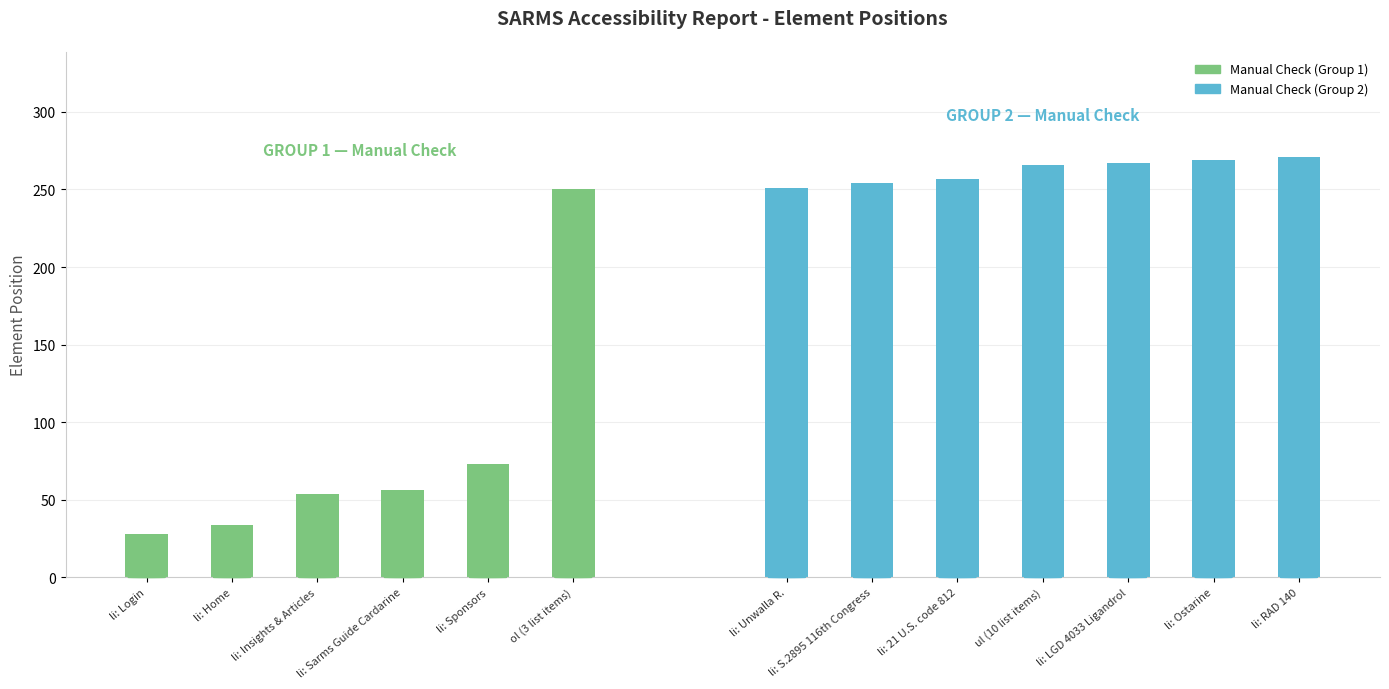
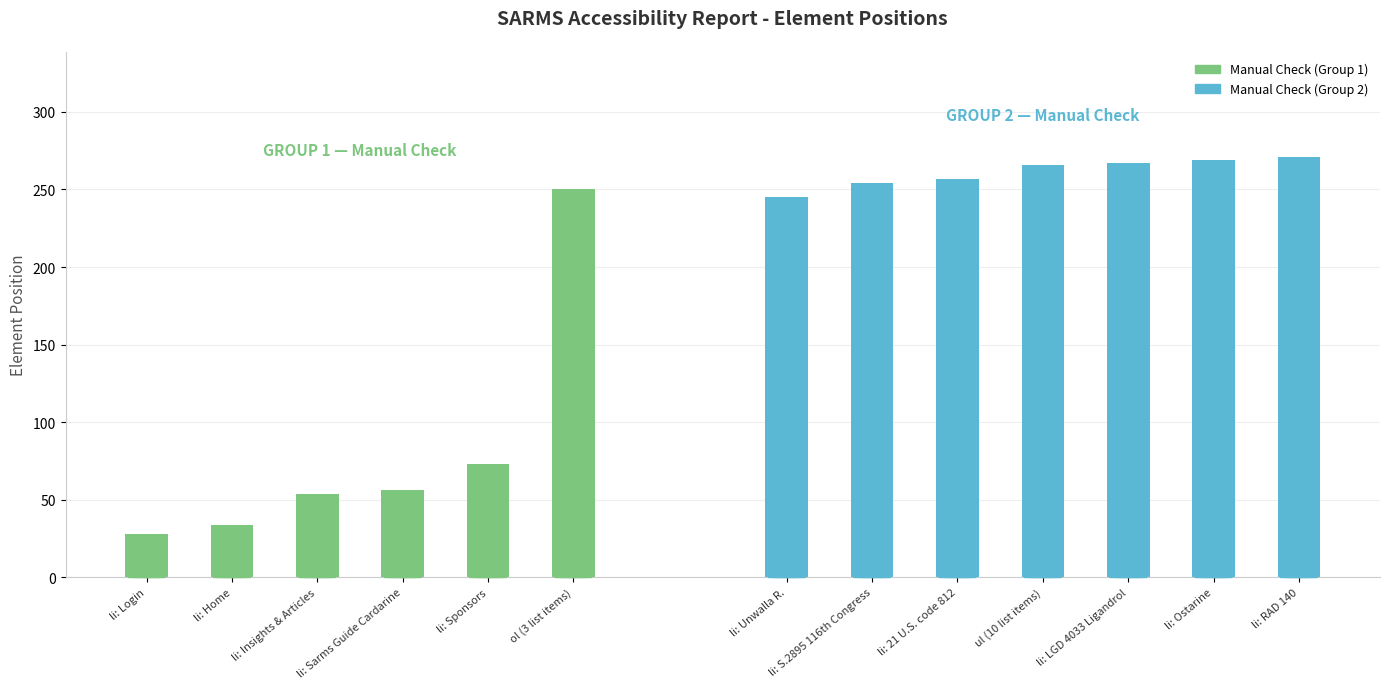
  {
    "Manual Check (Group 1)": {
      "li: Login": 28,
      "li: Home": 34,
      "li: Insights & Articles": 54,
      "li: Sarms Guide Cardarine": 56,
      "li: Sponsors": 73,
      "ol (3 list items)": 250
    },
    "Manual Check (Group 2)": {
-     "li: Unwalla R.": 251,
+     "li: Unwalla R.": 245,
      "li: S.2895 116th Congress": 254,
      "li: 21 U.S. code 812": 257,
      "ul (10 list items)": 266,
      "li: LGD 4033 Ligandrol": 267,
      "li: Ostarine": 269,
      "li: RAD 140": 271
    }
  }
